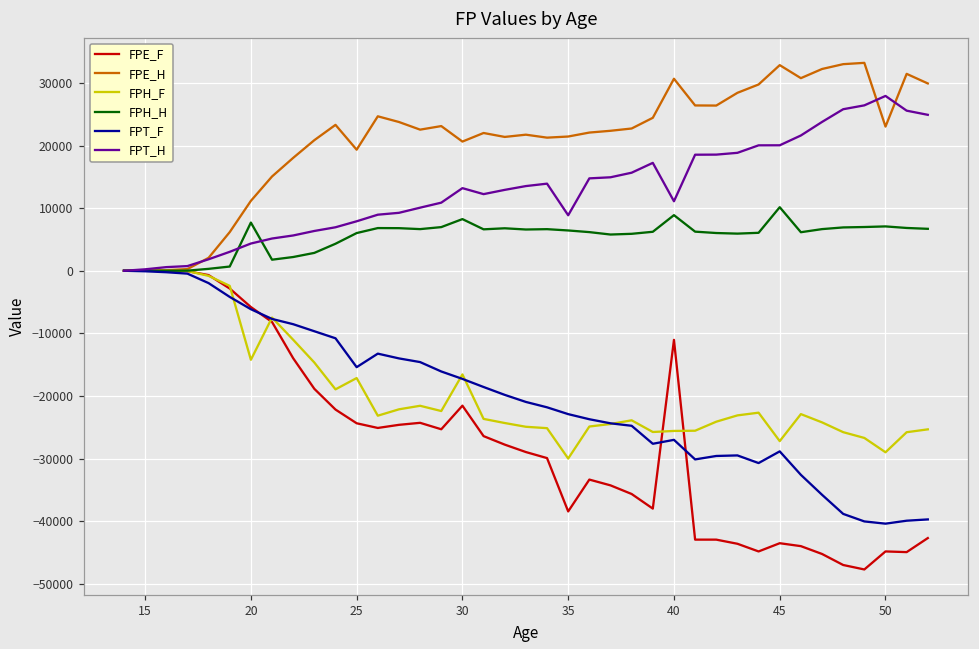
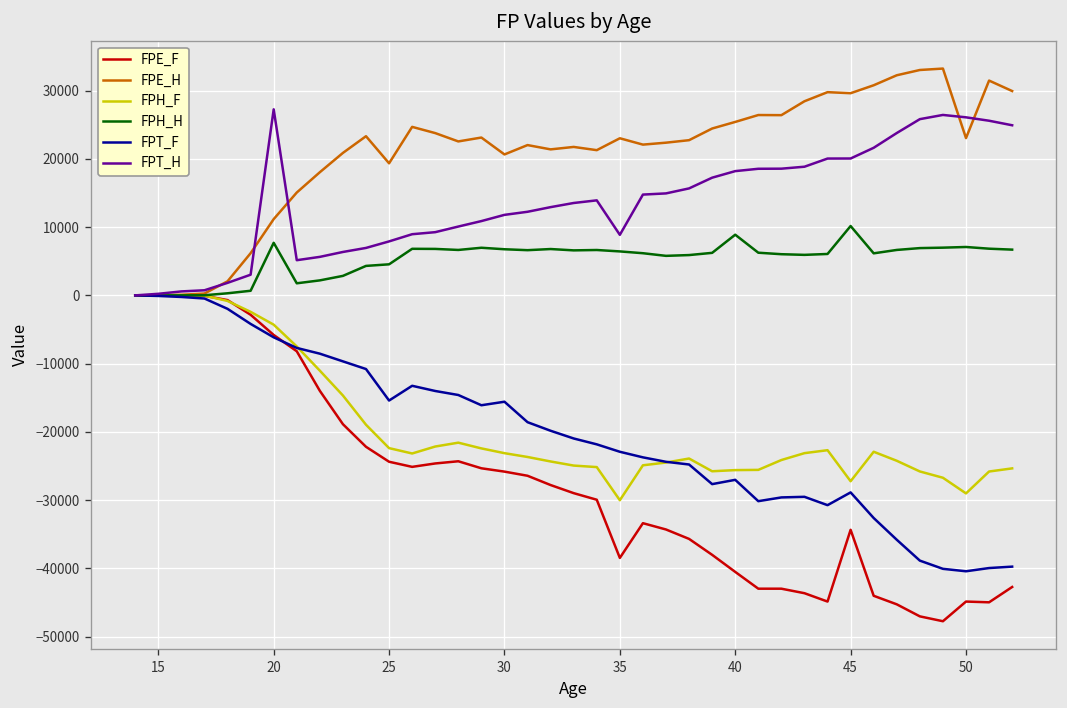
  {
    "FPE_F": {
      "25": -24000,
-     "30": -22000,
+     "30": -26000,
      "35": -38000,
-     "40": -11000,
-     "45": -44000,
+     "40": -41000,
+     "45": -34000,
      "50": -45000
    },
    "FPE_H": {
      "20": 11000,
      "25": 19000,
      "30": 21000,
-     "35": 21000,
-     "40": 31000,
-     "45": 33000,
+     "35": 23000,
+     "40": 25000,
+     "45": 30000,
      "50": 23000
    },
    "FPH_F": {
-     "20": -14000,
-     "25": -17000,
-     "30": -17000,
+     "20": -4000,
+     "25": -22000,
+     "30": -23000,
      "35": -30000,
      "40": -26000,
      "45": -27000,
      "50": -29000
    },
    "FPH_H": {
      "20": 8000,
-     "25": 6000,
-     "30": 8000,
+     "25": 5000,
+     "30": 7000,
      "35": 6000,
      "40": 9000,
      "45": 10000,
      "50": 7000
    },
    "FPT_F": {
      "25": -15000,
-     "30": -17000,
+     "30": -16000,
      "35": -23000,
      "40": -27000,
      "45": -29000,
      "50": -40000
    },
    "FPT_H": {
-     "20": 4000,
+     "20": 27000,
      "25": 8000,
-     "30": 13000,
+     "30": 12000,
      "35": 9000,
-     "40": 11000,
+     "40": 18000,
      "45": 20000,
-     "50": 28000
+     "50": 26000
    }
  }
